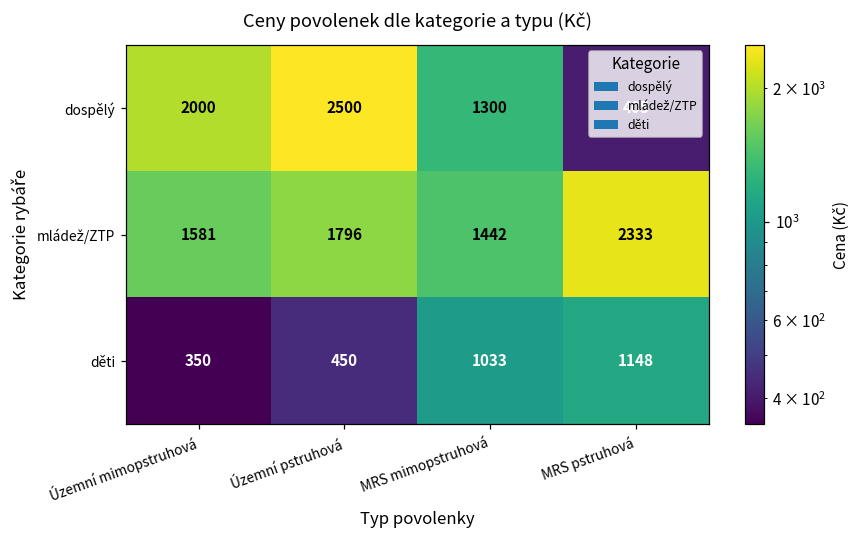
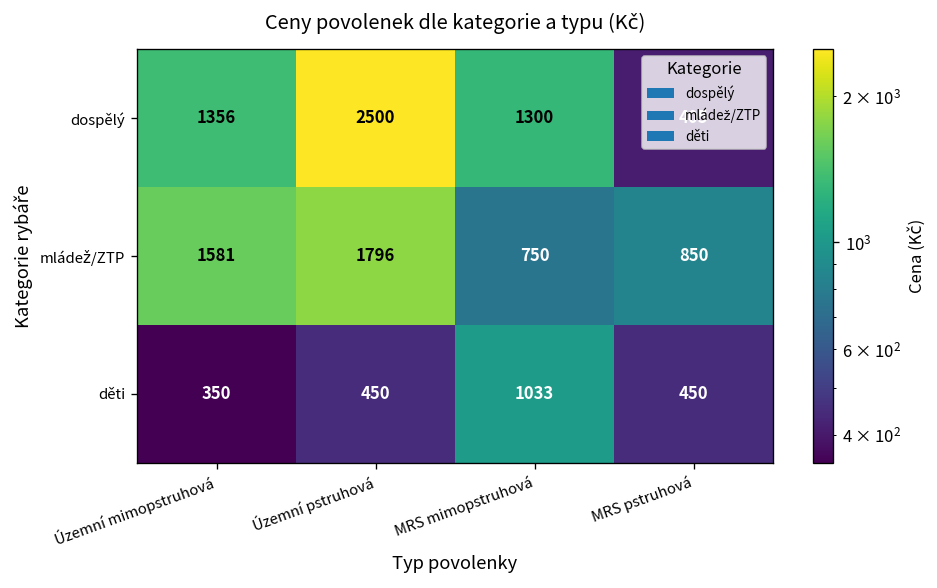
  {
    "dospělý": {
-     "Územní mimopstruhová": 2000,
+     "Územní mimopstruhová": 1356,
      "Územní pstruhová": 2500,
      "MRS mimopstruhová": 1300
    },
    "mládež/ZTP": {
      "Územní mimopstruhová": 1581,
      "Územní pstruhová": 1796,
-     "MRS mimopstruhová": 1442,
-     "MRS pstruhová": 2333
+     "MRS mimopstruhová": 750,
+     "MRS pstruhová": 850
    },
    "děti": {
      "Územní mimopstruhová": 350,
      "Územní pstruhová": 450,
      "MRS mimopstruhová": 1033,
-     "MRS pstruhová": 1148
+     "MRS pstruhová": 450
    }
  }
